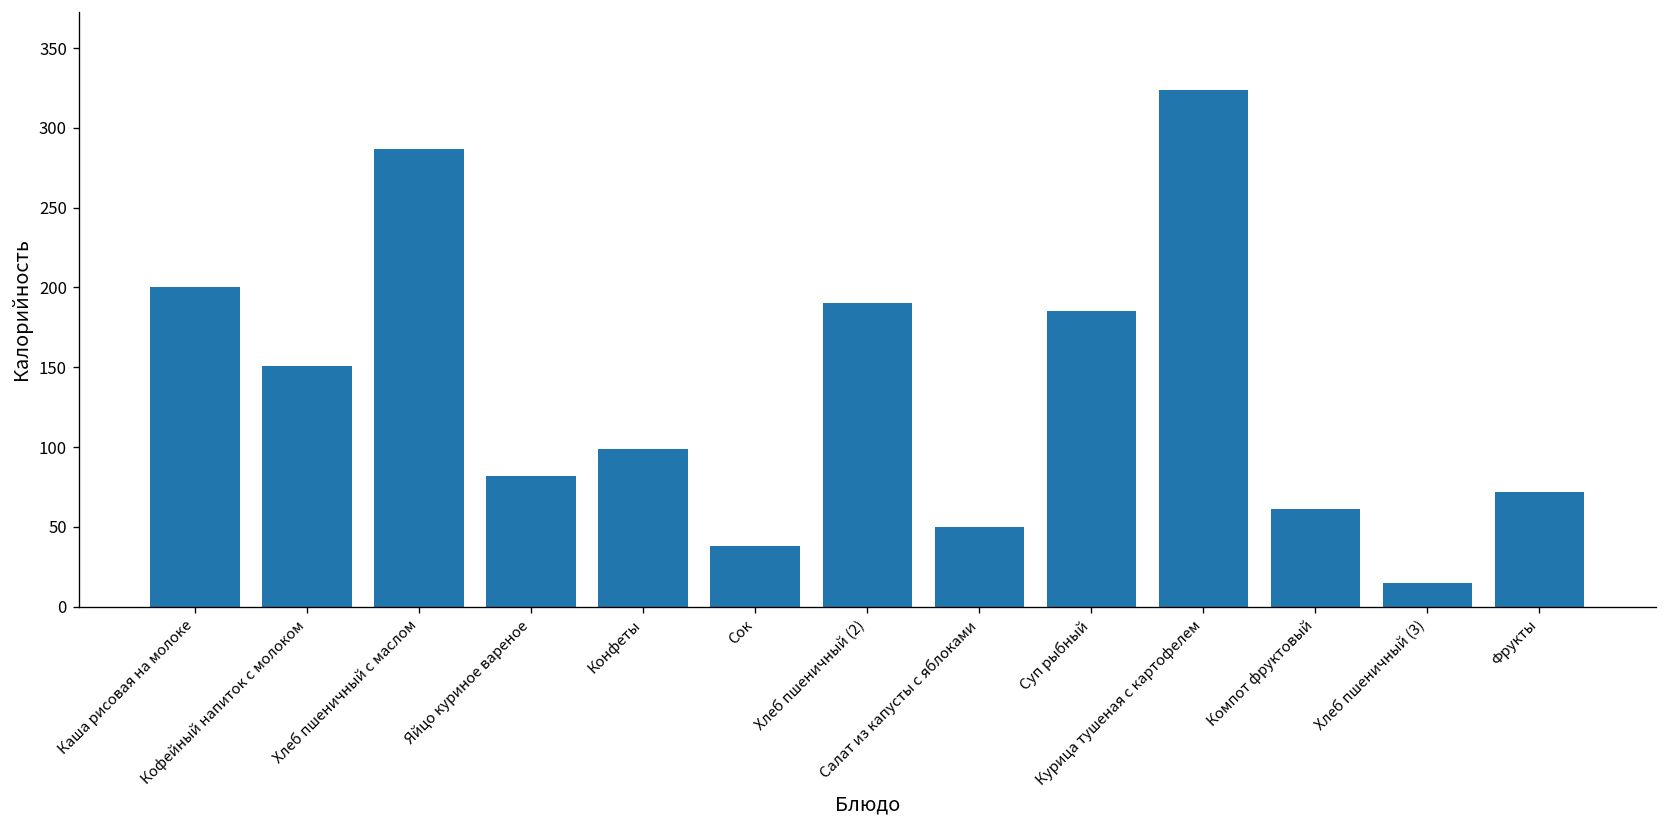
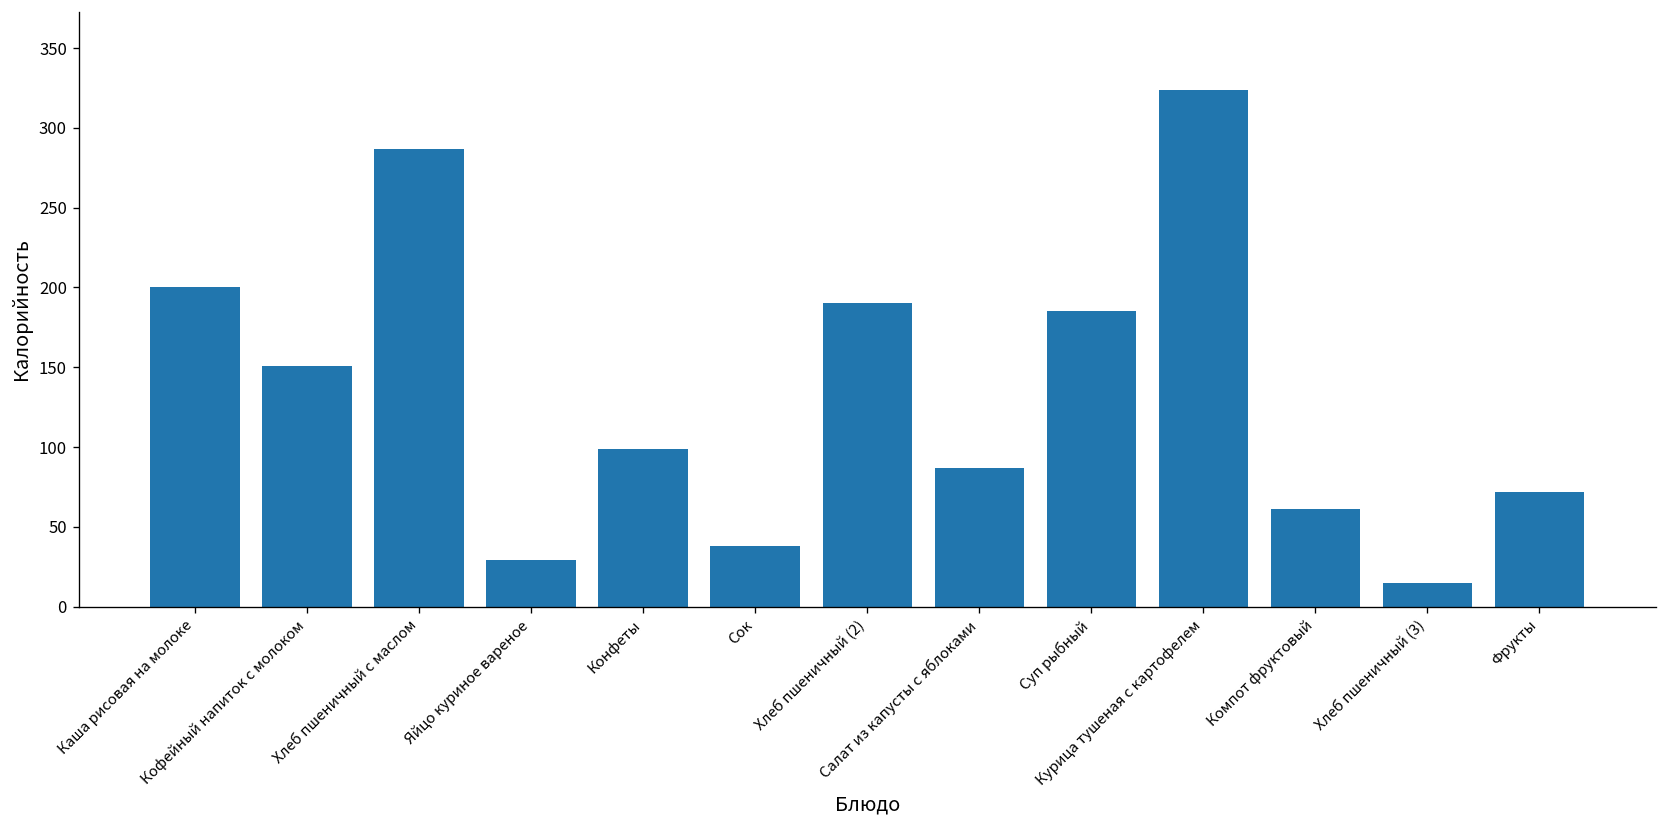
  {
    "Каша рисовая на молоке": 200,
    "Кофейный напиток с молоком": 151,
    "Хлеб пшеничный с маслом": 287,
-   "Яйцо куриное вареное": 82,
+   "Яйцо куриное вареное": 29,
    "Конфеты": 99,
    "Сок": 38,
    "Хлеб пшеничный (2)": 190,
-   "Салат из капусты с яблоками": 50,
+   "Салат из капусты с яблоками": 87,
    "Суп рыбный": 185,
    "Курица тушеная с картофелем": 324,
    "Компот фруктовый": 61,
    "Хлеб пшеничный (3)": 15,
    "Фрукты": 72
  }
